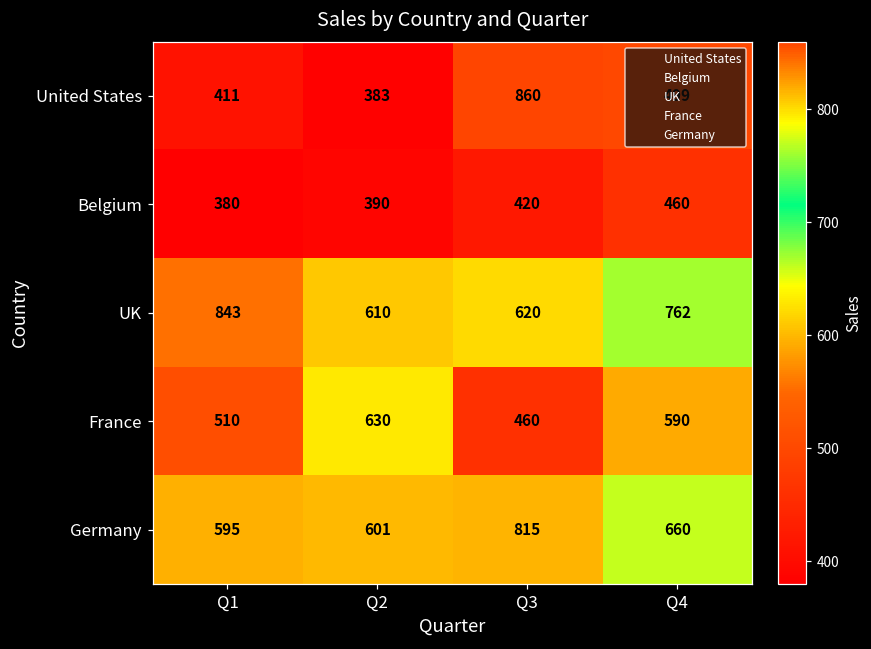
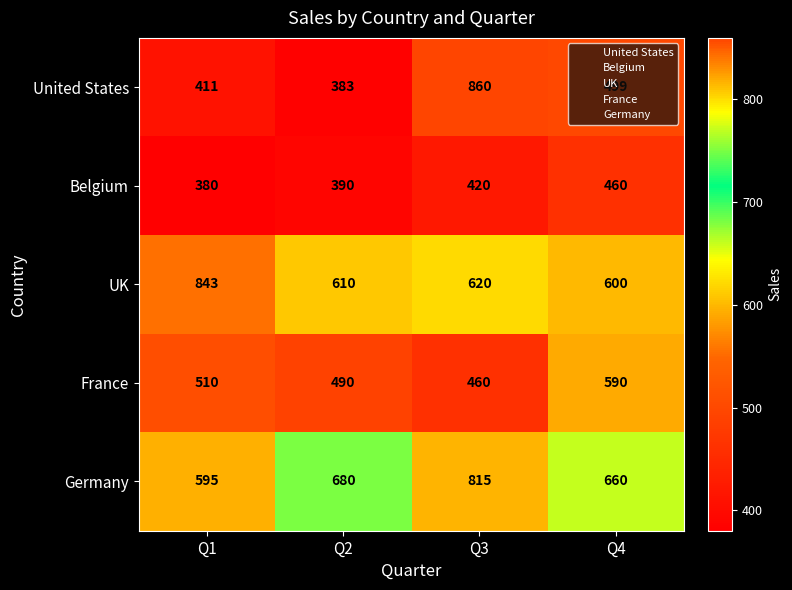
  {
    "United States": {
      "Q1": 411,
      "Q2": 383,
      "Q3": 860
    },
    "Belgium": {
      "Q1": 380,
      "Q2": 390,
      "Q3": 420,
      "Q4": 460
    },
    "UK": {
      "Q1": 843,
      "Q2": 610,
      "Q3": 620,
-     "Q4": 762
+     "Q4": 600
    },
    "France": {
      "Q1": 510,
-     "Q2": 630,
+     "Q2": 490,
      "Q3": 460,
      "Q4": 590
    },
    "Germany": {
      "Q1": 595,
-     "Q2": 601,
+     "Q2": 680,
      "Q3": 815,
      "Q4": 660
    }
  }
